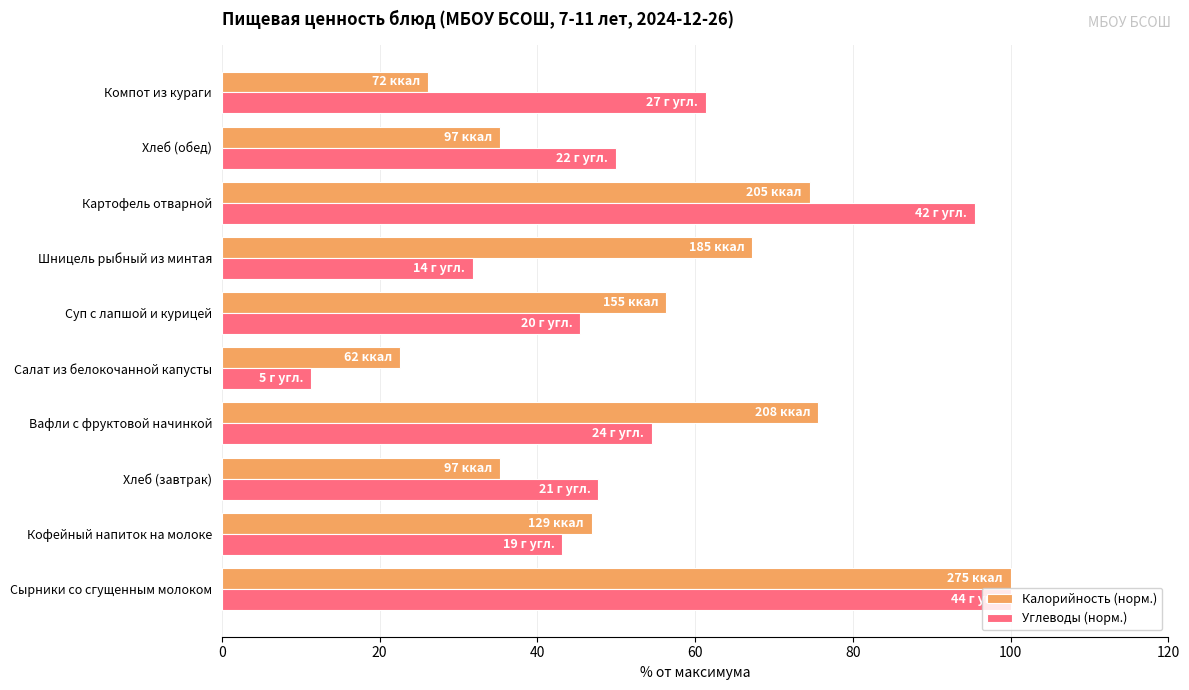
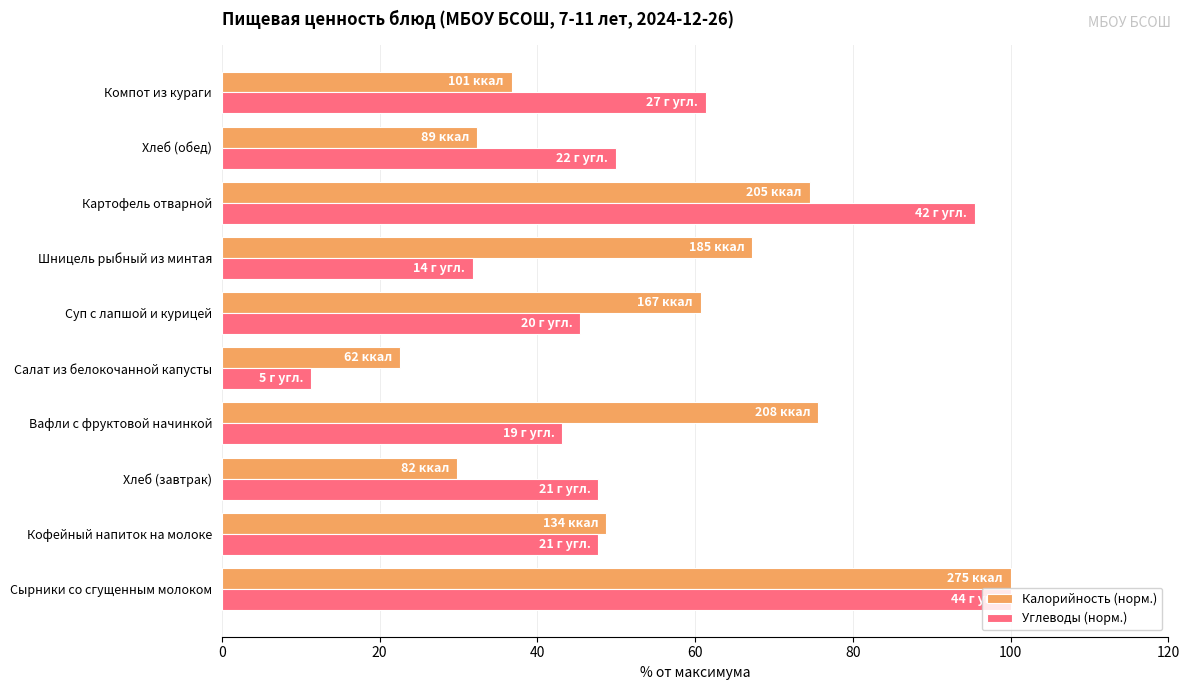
  {
    "Калорийность (норм.)": {
-     "Компот из кураги": 72,
-     "Хлеб (обед)": 97,
-     "Суп с лапшой и курицей": 155,
-     "Хлеб (завтрак)": 97,
-     "Кофейный напиток на молоке": 129
+     "Компот из кураги": 101,
+     "Хлеб (обед)": 89,
+     "Суп с лапшой и курицей": 167,
+     "Хлеб (завтрак)": 82,
+     "Кофейный напиток на молоке": 134
    },
    "Углеводы (норм.)": {
-     "Вафли с фруктовой начинкой": 24,
-     "Кофейный напиток на молоке": 19
+     "Вафли с фруктовой начинкой": 19,
+     "Кофейный напиток на молоке": 21
    }
  }
